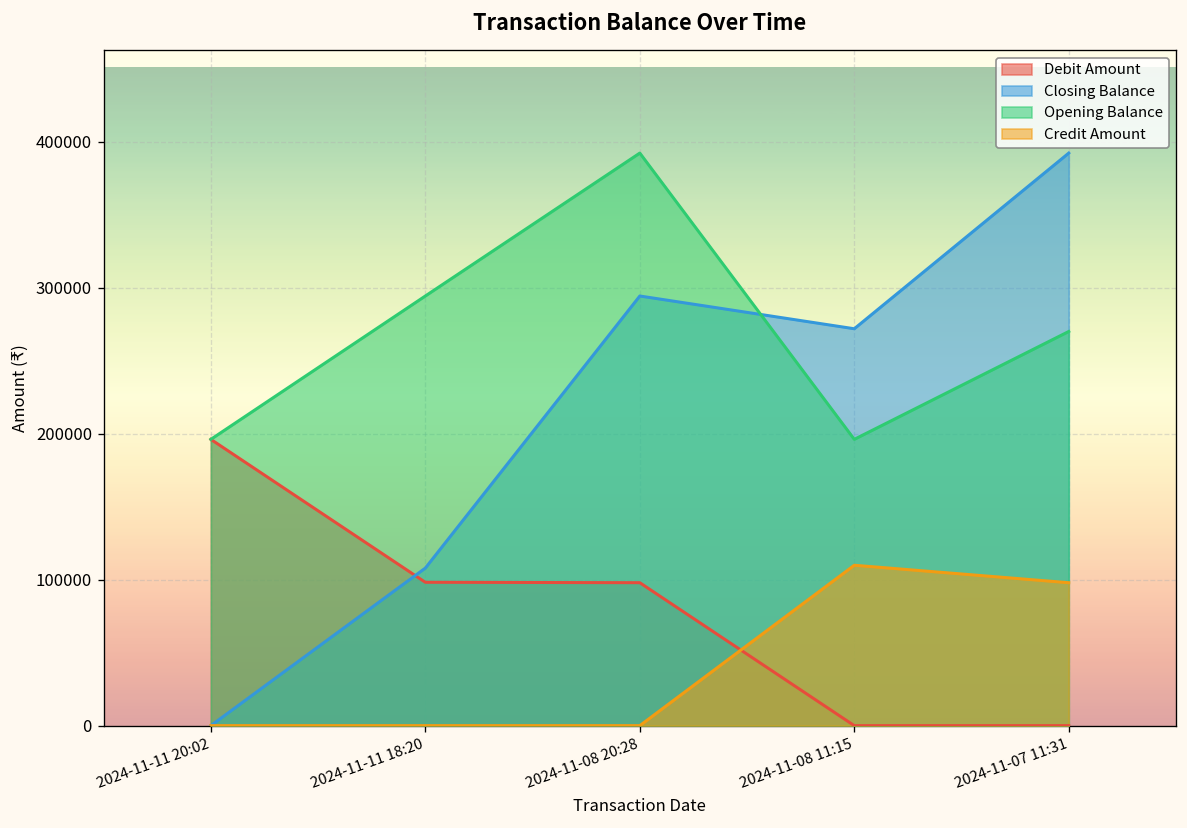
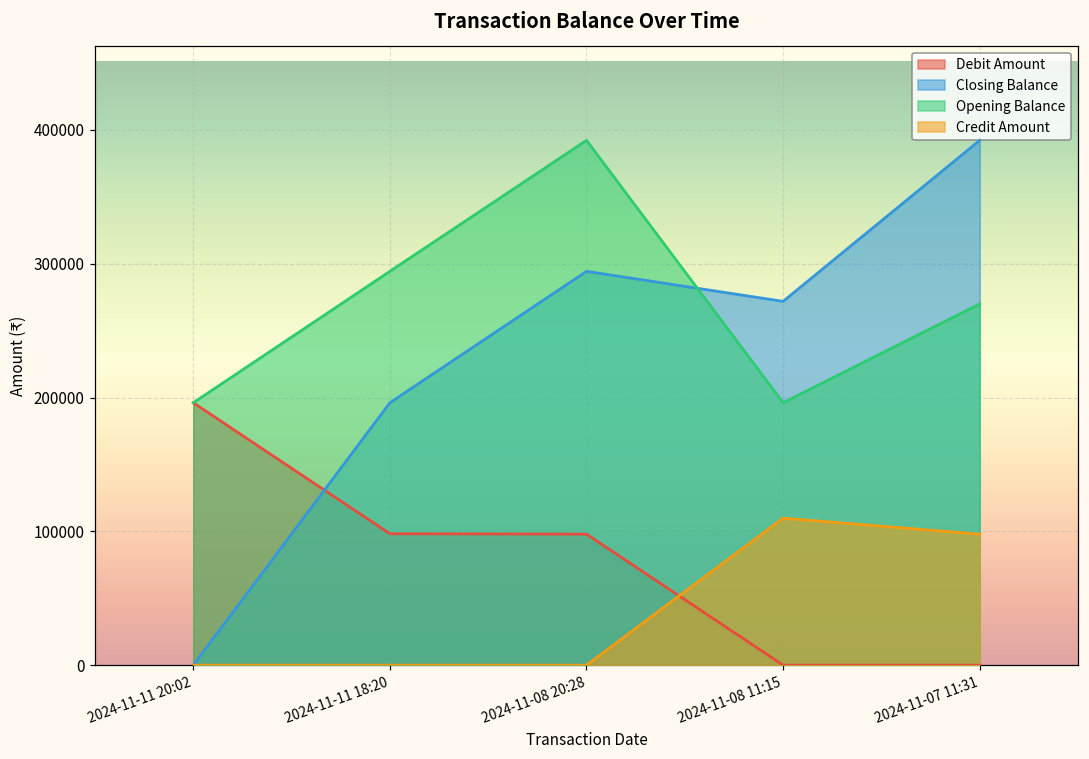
  {
    "Debit Amount": {
      "2024-11-11 18:20": 98000,
      "2024-11-08 20:28": 98000,
      "2024-11-08 11:15": 0,
      "2024-11-07 11:31": 0
    },
    "Closing Balance": {
-     "2024-11-11 18:20": 108000,
+     "2024-11-11 18:20": 196000,
      "2024-11-08 20:28": 294000,
      "2024-11-08 11:15": 272000
    },
    "Opening Balance": {
      "2024-11-11 18:20": 294000,
      "2024-11-08 20:28": 392000,
      "2024-11-08 11:15": 196000,
      "2024-11-07 11:31": 270000
    },
    "Credit Amount": {
      "2024-11-11 18:20": 0,
      "2024-11-08 20:28": 0,
      "2024-11-08 11:15": 110000,
      "2024-11-07 11:31": 98000
    }
  }
